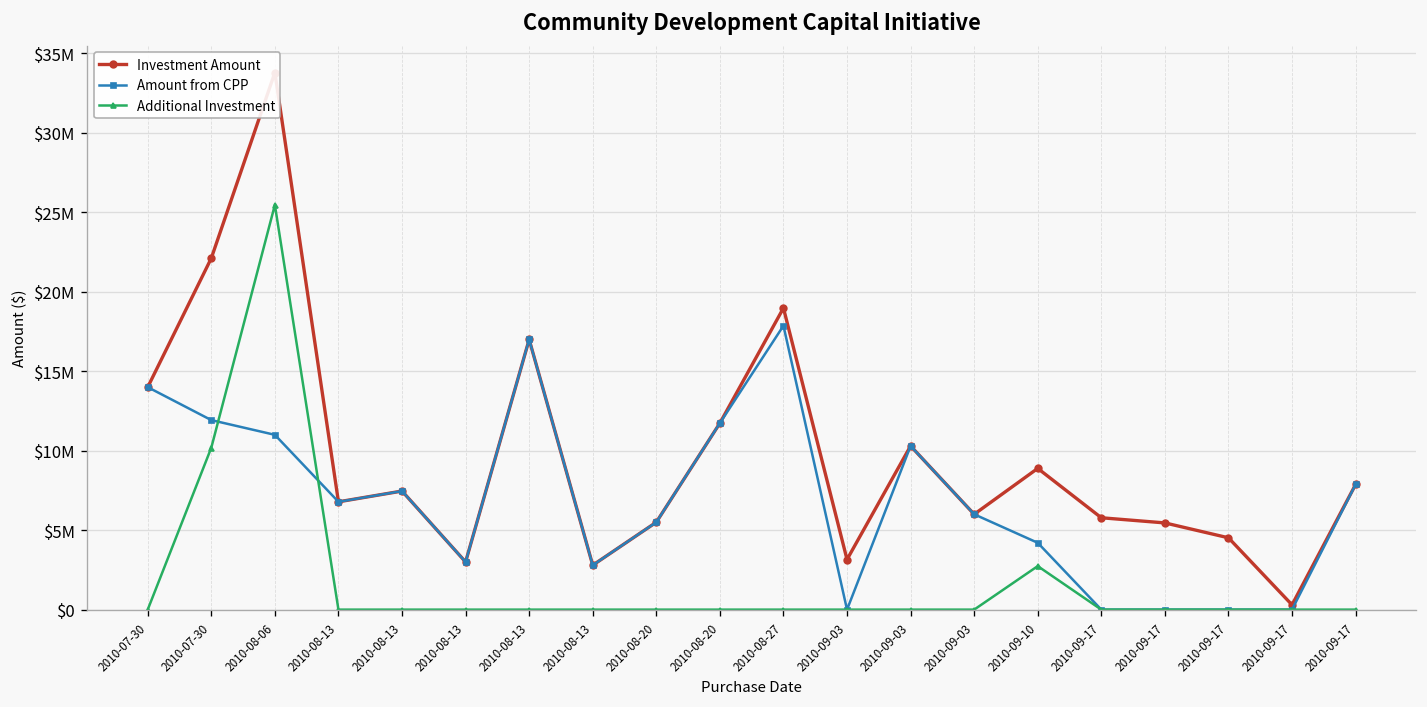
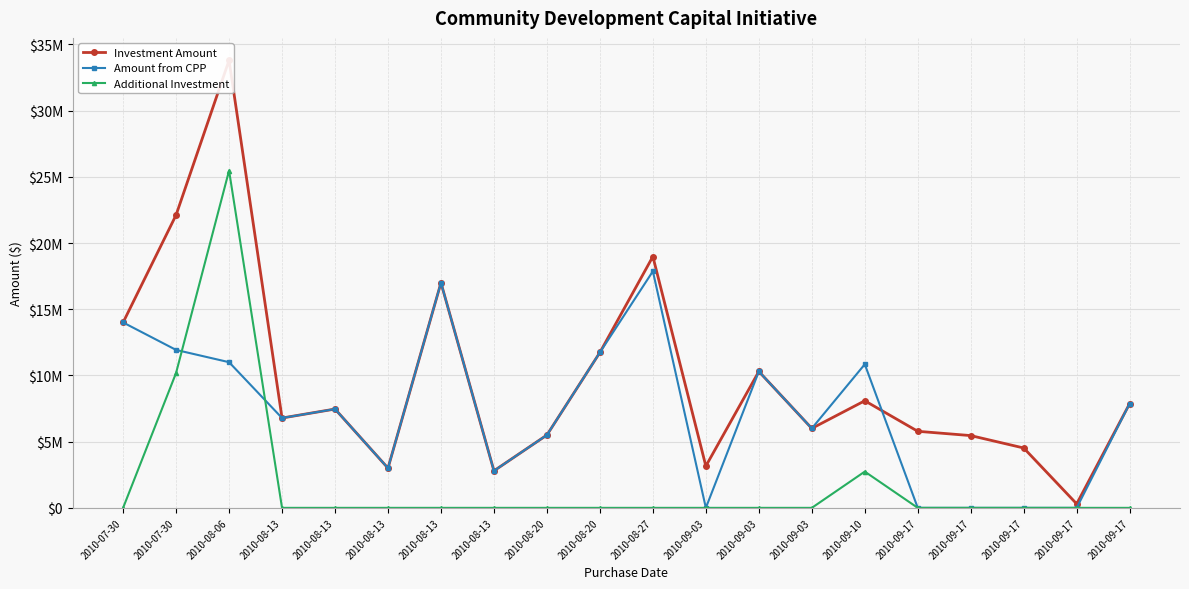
  {
    "Investment Amount": {
      "2010-08-27": "$19000000",
-     "2010-09-10": "$8900000"
+     "2010-09-10": "$8100000"
    },
    "Amount from CPP": {
      "2010-08-06": "$11000000",
      "2010-08-27": "$17900000",
-     "2010-09-10": "$4200000"
+     "2010-09-10": "$10800000"
    },
    "Additional Investment": {
      "2010-08-06": "$25500000",
      "2010-08-27": "$0",
      "2010-09-10": "$2700000"
    }
  }
